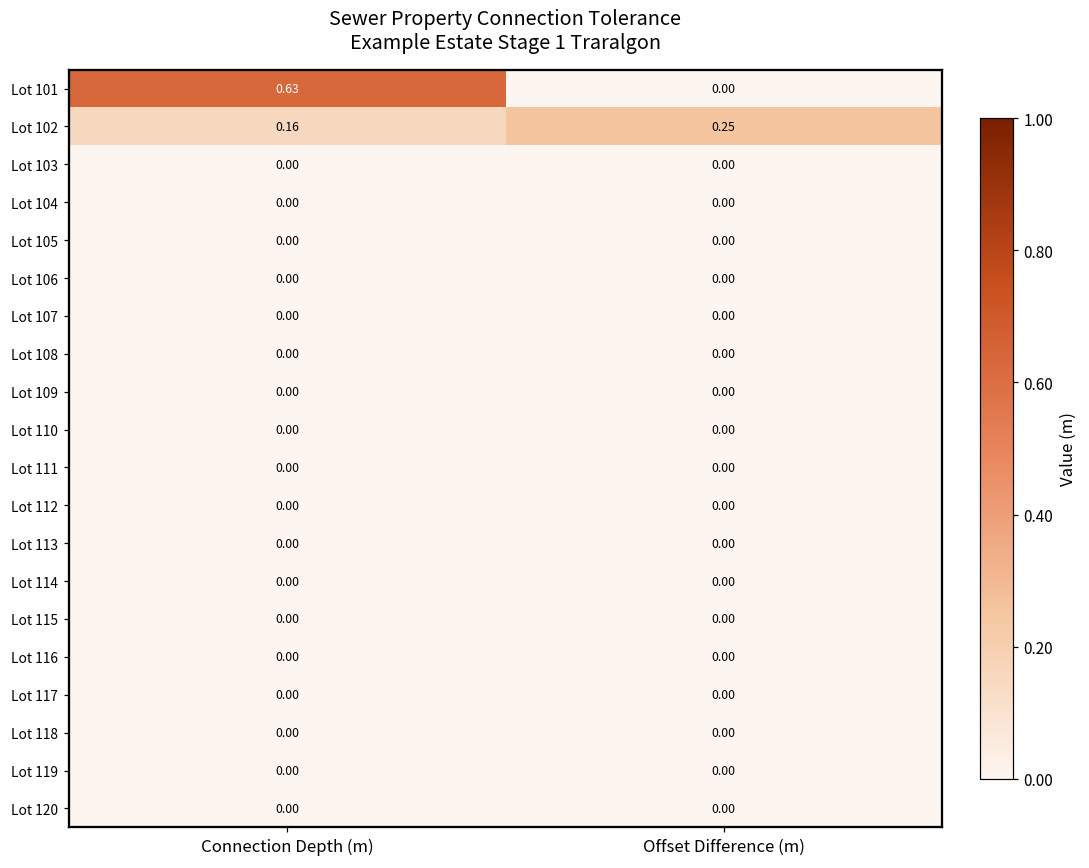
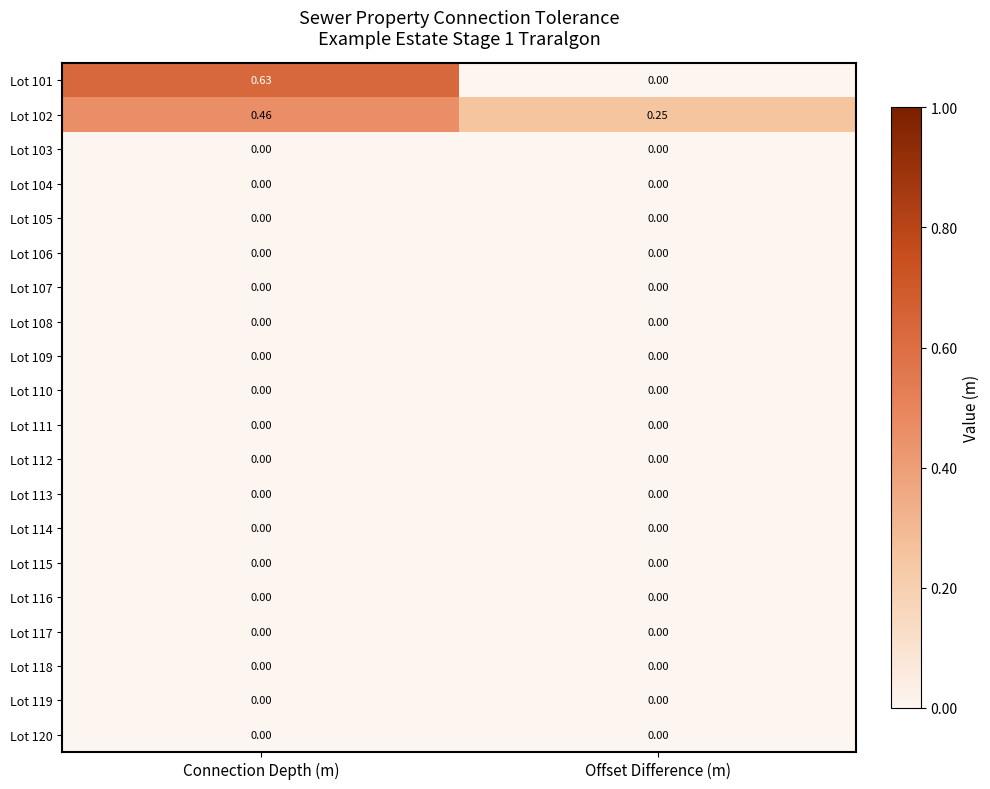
  {
    "Lot 101": {
      "Connection Depth (m)": 0.63,
      "Offset Difference (m)": 0.00
    },
    "Lot 102": {
-     "Connection Depth (m)": 0.16,
+     "Connection Depth (m)": 0.46,
      "Offset Difference (m)": 0.25
    },
    "Lot 103": {
      "Connection Depth (m)": 0.00,
      "Offset Difference (m)": 0.00
    },
    "Lot 104": {
      "Connection Depth (m)": 0.00,
      "Offset Difference (m)": 0.00
    },
    "Lot 105": {
      "Connection Depth (m)": 0.00,
      "Offset Difference (m)": 0.00
    },
    "Lot 106": {
      "Connection Depth (m)": 0.00,
      "Offset Difference (m)": 0.00
    },
    "Lot 107": {
      "Connection Depth (m)": 0.00,
      "Offset Difference (m)": 0.00
    },
    "Lot 108": {
      "Connection Depth (m)": 0.00,
      "Offset Difference (m)": 0.00
    },
    "Lot 109": {
      "Connection Depth (m)": 0.00,
      "Offset Difference (m)": 0.00
    },
    "Lot 110": {
      "Connection Depth (m)": 0.00,
      "Offset Difference (m)": 0.00
    },
    "Lot 111": {
      "Connection Depth (m)": 0.00,
      "Offset Difference (m)": 0.00
    },
    "Lot 112": {
      "Connection Depth (m)": 0.00,
      "Offset Difference (m)": 0.00
    },
    "Lot 113": {
      "Connection Depth (m)": 0.00,
      "Offset Difference (m)": 0.00
    },
    "Lot 114": {
      "Connection Depth (m)": 0.00,
      "Offset Difference (m)": 0.00
    },
    "Lot 115": {
      "Connection Depth (m)": 0.00,
      "Offset Difference (m)": 0.00
    },
    "Lot 116": {
      "Connection Depth (m)": 0.00,
      "Offset Difference (m)": 0.00
    },
    "Lot 117": {
      "Connection Depth (m)": 0.00,
      "Offset Difference (m)": 0.00
    },
    "Lot 118": {
      "Connection Depth (m)": 0.00,
      "Offset Difference (m)": 0.00
    },
    "Lot 119": {
      "Connection Depth (m)": 0.00,
      "Offset Difference (m)": 0.00
    },
    "Lot 120": {
      "Connection Depth (m)": 0.00,
      "Offset Difference (m)": 0.00
    }
  }
